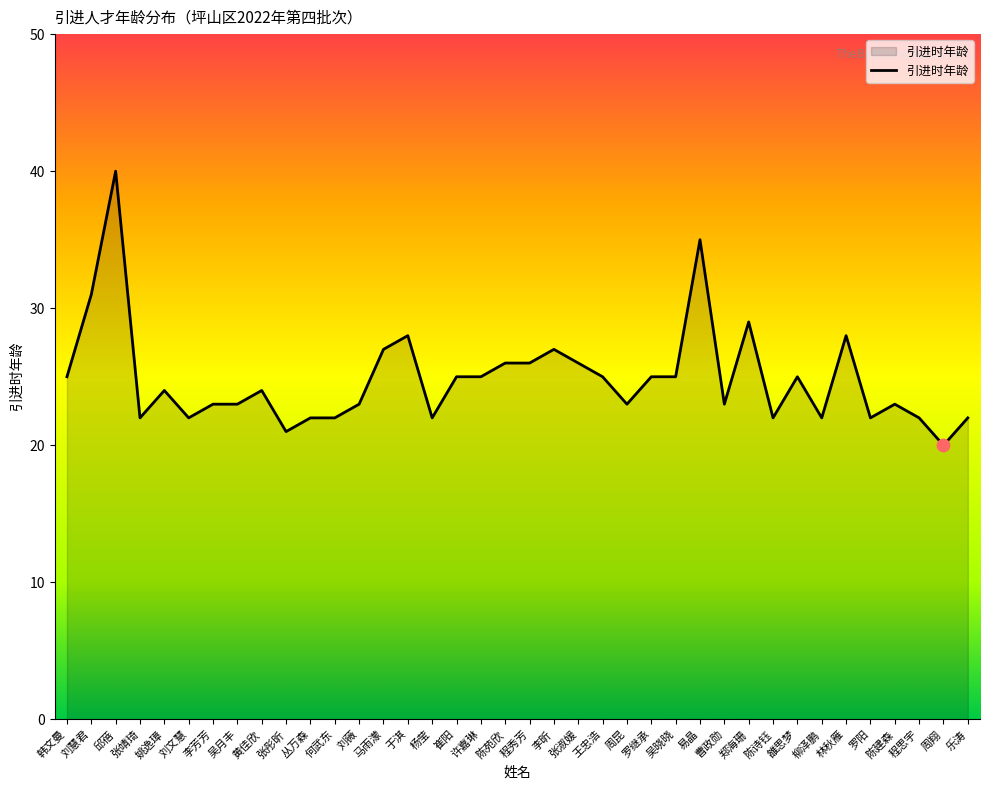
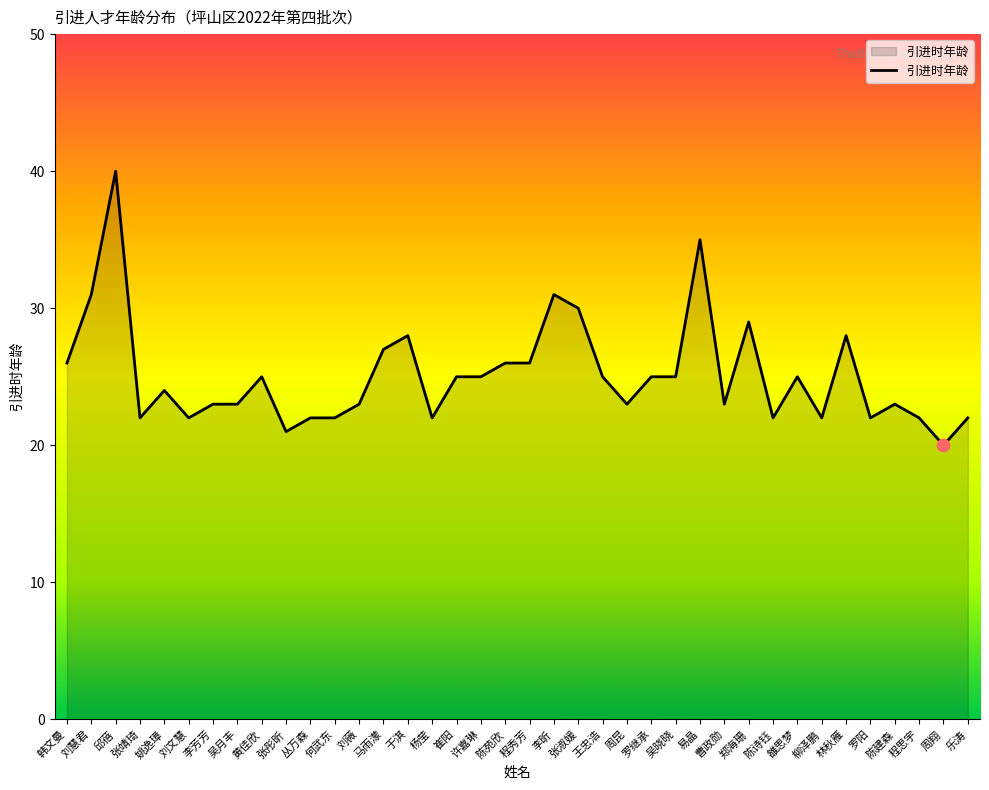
  {
    "引进时年龄": {
-     "韩文曼": 25,
+     "韩文曼": 26,
      "刘慧君": 31,
      "邱蓓": 40,
      "张靖琦": 22,
      "姚逸璋": 24,
      "刘文慧": 22,
      "李芳芳": 23,
      "吴月丰": 23,
-     "黄佳欣": 24,
+     "黄佳欣": 25,
      "张彤昕": 21,
      "丛万森": 22,
      "何武东": 22,
      "刘薇": 23,
      "马雨濛": 27,
      "于淇": 28,
      "杨莹": 22,
      "崔阳": 25,
      "许嘉琳": 25,
      "陈苑欣": 26,
      "程秀芳": 26,
-     "李昕": 27,
-     "张淑媛": 26,
+     "李昕": 31,
+     "张淑媛": 30,
      "王忠浩": 25,
      "周昆": 23,
      "罗继承": 25,
      "吴晓晓": 25,
      "易晶": 35,
      "曹政勋": 23,
      "郑海珊": 29,
      "陈诗钰": 22,
      "雒思梦": 25,
      "柳泽鹏": 22,
      "林秋雁": 28,
      "罗阳": 22,
      "陈建森": 23,
      "程思宇": 22,
      "乐涛": 22
    }
  }
